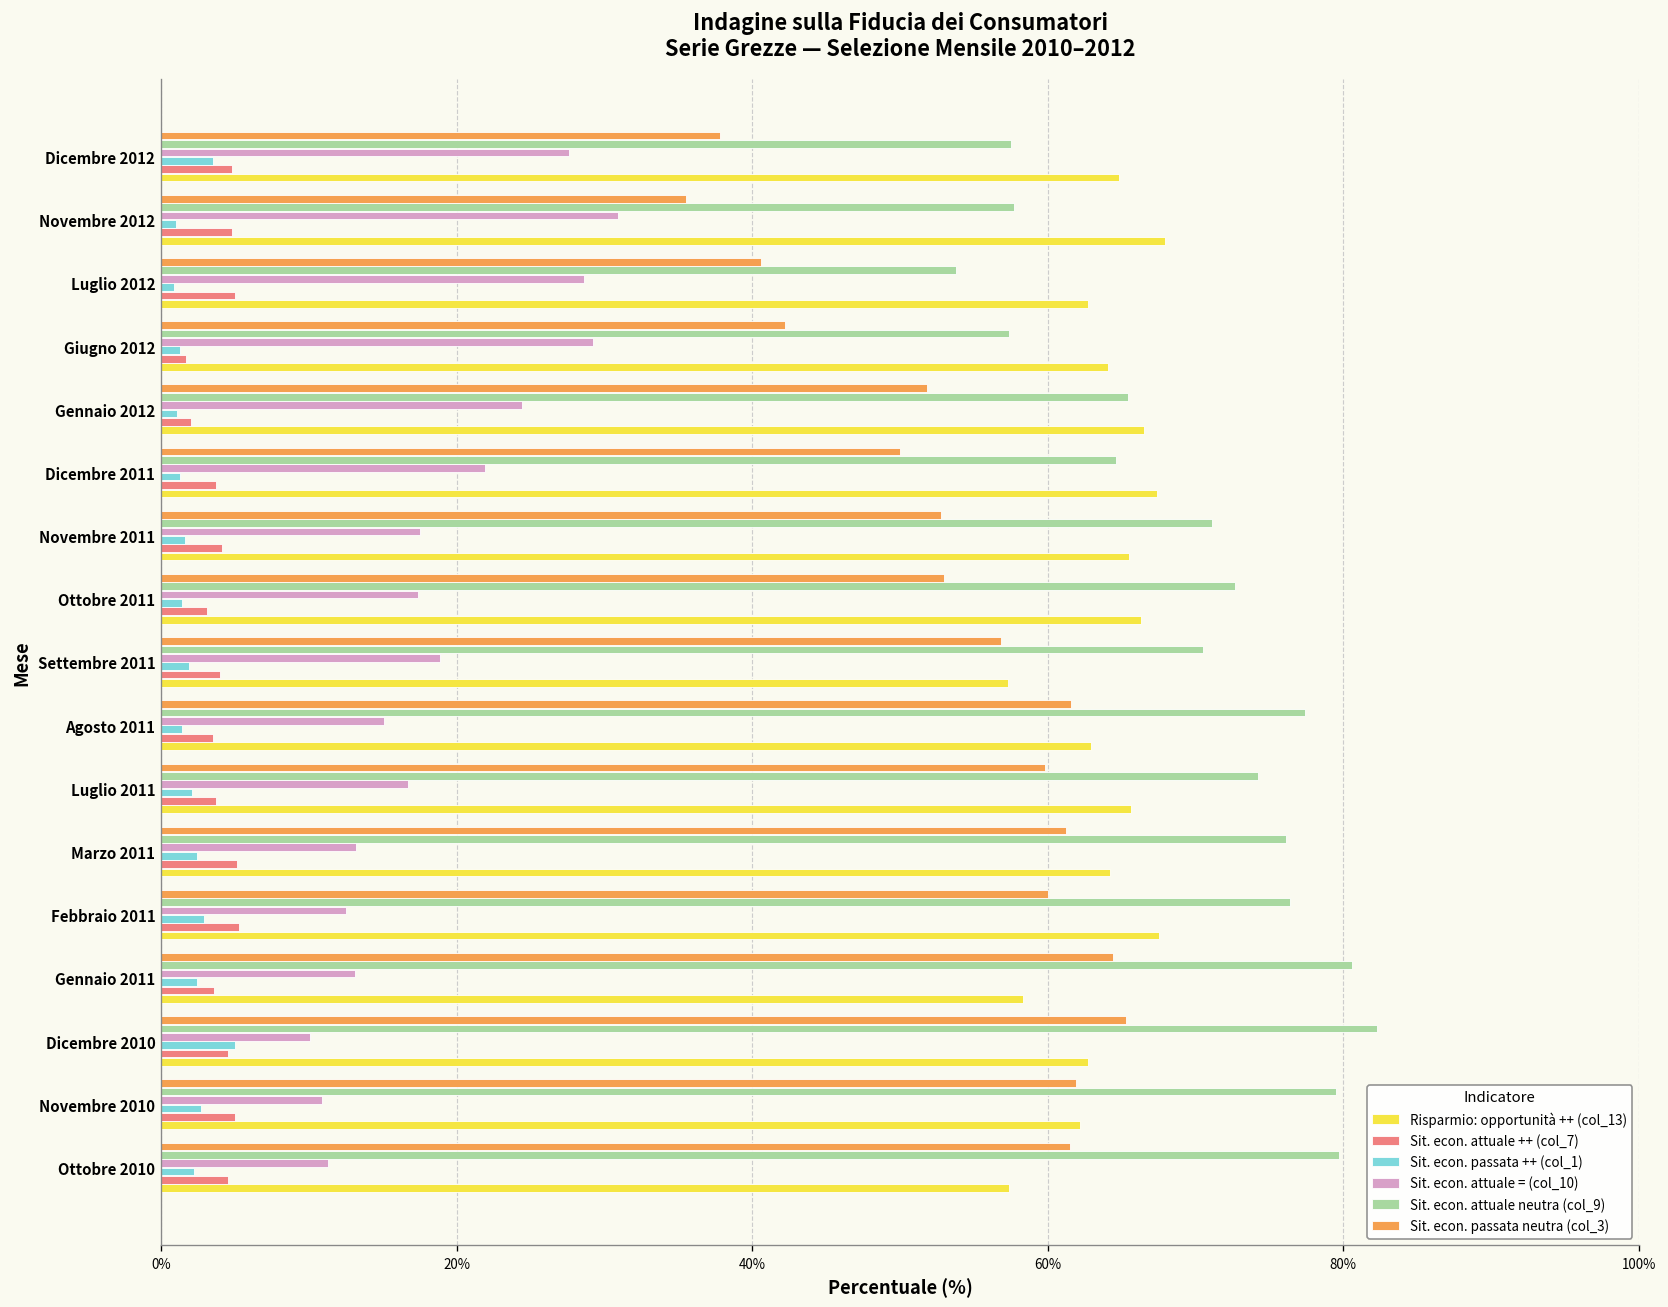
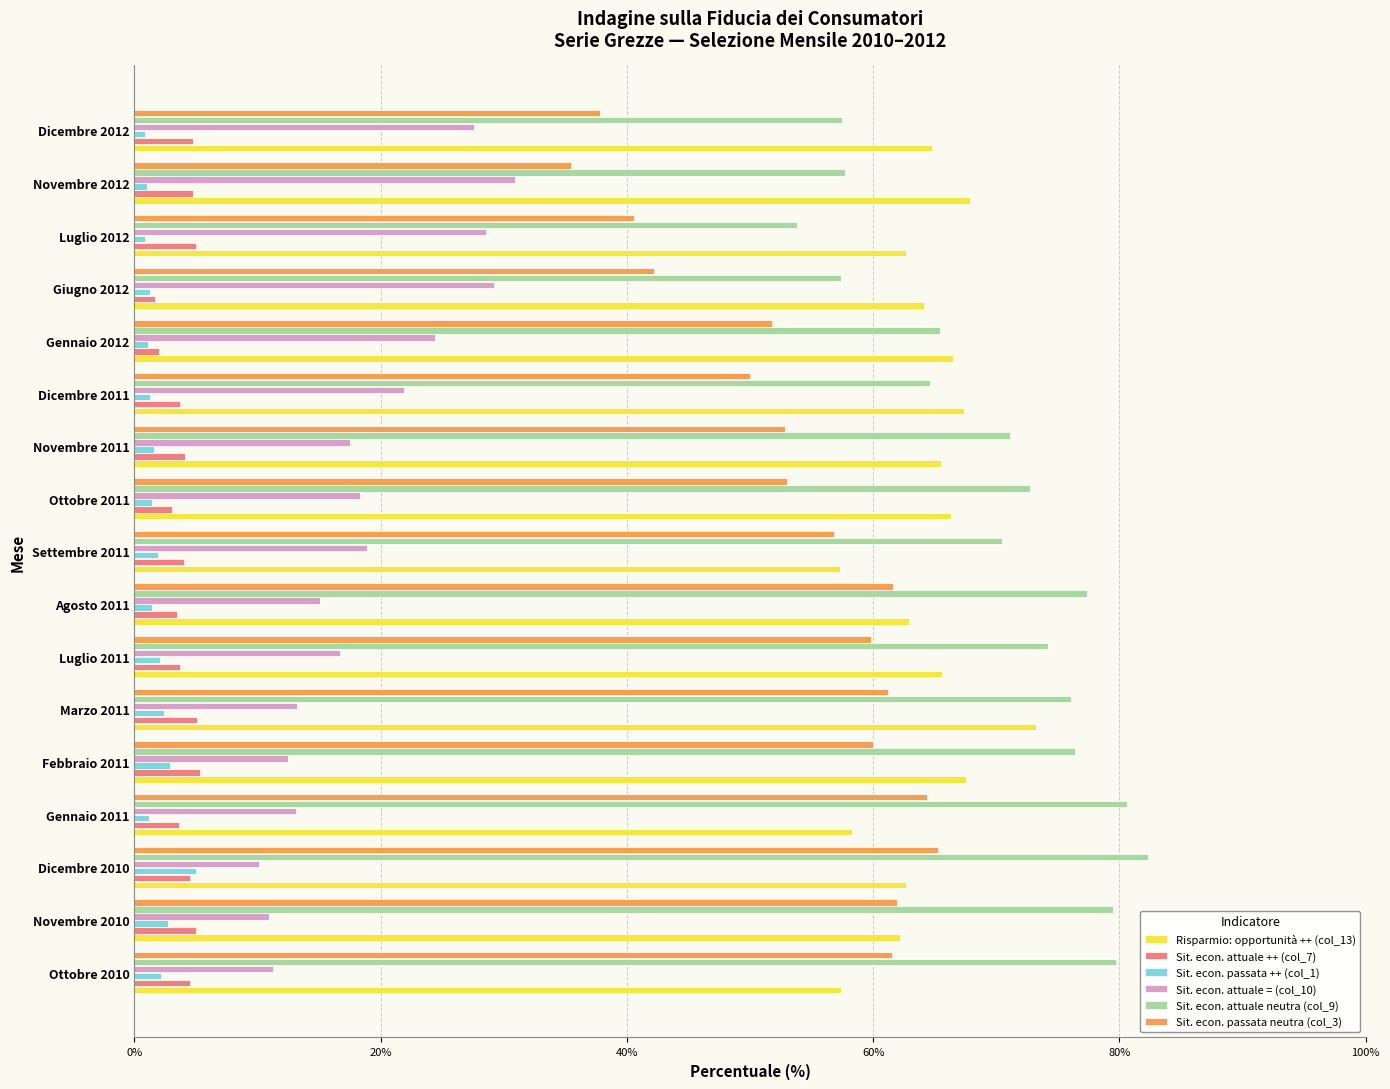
  {
    "Risparmio: opportunità ++ (col_13)": {
      "Dicembre 2012": "64.8%",
      "Novembre 2012": "67.9%",
      "Luglio 2012": "62.7%",
      "Giugno 2012": "64.1%",
      "Gennaio 2012": "66.5%",
      "Dicembre 2011": "67.4%",
      "Novembre 2011": "65.5%",
      "Ottobre 2011": "66.3%",
      "Settembre 2011": "57.3%",
      "Agosto 2011": "62.9%",
      "Luglio 2011": "65.6%",
-     "Marzo 2011": "64.2%",
+     "Marzo 2011": "73.2%",
      "Febbraio 2011": "67.5%",
      "Gennaio 2011": "58.3%",
      "Dicembre 2010": "62.7%",
      "Novembre 2010": "62.2%",
      "Ottobre 2010": "57.4%"
    },
    "Sit. econ. passata ++ (col_1)": {
-     "Dicembre 2012": "3.5%",
+     "Dicembre 2012": "0.9%",
      "Novembre 2012": "1.0%",
      "Luglio 2012": "0.9%",
      "Giugno 2012": "1.3%",
      "Gennaio 2012": "1.1%",
      "Dicembre 2011": "1.3%",
      "Novembre 2011": "1.6%",
      "Ottobre 2011": "1.4%",
      "Settembre 2011": "1.9%",
      "Agosto 2011": "1.4%",
      "Luglio 2011": "2.1%",
      "Marzo 2011": "2.4%",
      "Febbraio 2011": "2.9%",
-     "Gennaio 2011": "2.4%",
+     "Gennaio 2011": "1.2%",
      "Dicembre 2010": "5.0%",
      "Novembre 2010": "2.7%",
      "Ottobre 2010": "2.2%"
    },
    "Sit. econ. attuale = (col_10)": {
      "Dicembre 2012": "27.6%",
      "Novembre 2012": "30.9%",
      "Luglio 2012": "28.6%",
      "Giugno 2012": "29.2%",
      "Gennaio 2012": "24.4%",
      "Dicembre 2011": "21.9%",
      "Novembre 2011": "17.5%",
-     "Ottobre 2011": "17.4%",
+     "Ottobre 2011": "18.3%",
      "Settembre 2011": "18.9%",
      "Agosto 2011": "15.1%",
      "Luglio 2011": "16.7%",
      "Marzo 2011": "13.2%",
      "Febbraio 2011": "12.5%",
      "Gennaio 2011": "13.1%",
      "Dicembre 2010": "10.1%",
      "Novembre 2010": "10.9%",
      "Ottobre 2010": "11.3%"
    },
    "Sit. econ. attuale neutra (col_9)": {
      "Dicembre 2012": "57.5%",
      "Novembre 2012": "57.7%",
      "Luglio 2012": "53.8%",
      "Giugno 2012": "57.4%",
      "Gennaio 2012": "65.4%",
      "Dicembre 2011": "64.6%",
      "Novembre 2011": "71.1%",
      "Ottobre 2011": "72.7%",
      "Settembre 2011": "70.5%",
      "Agosto 2011": "77.4%",
      "Luglio 2011": "74.2%",
      "Marzo 2011": "76.1%",
      "Febbraio 2011": "76.4%",
      "Gennaio 2011": "80.6%",
      "Dicembre 2010": "82.3%",
      "Novembre 2010": "79.5%",
      "Ottobre 2010": "79.7%"
    }
  }
